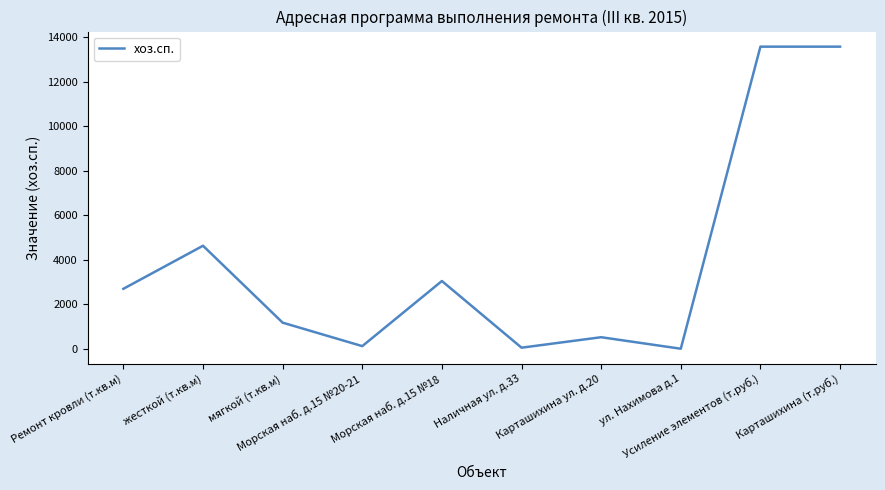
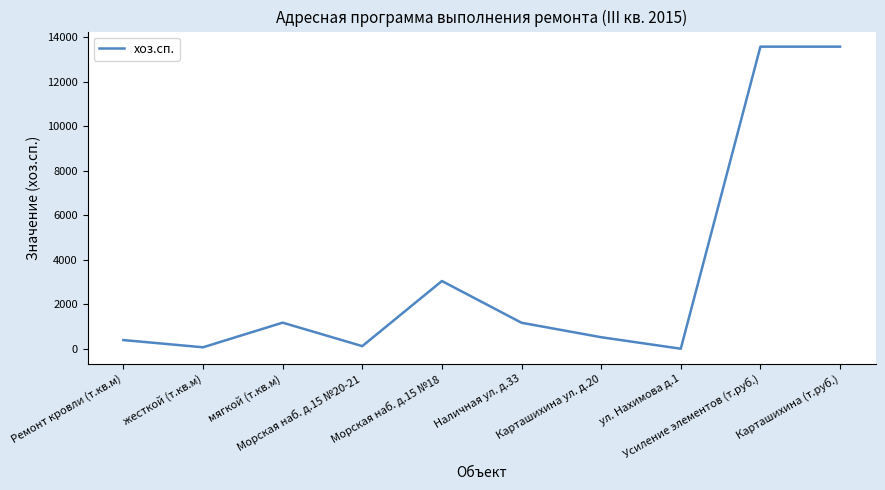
  {
-   "Ремонт кровли (т.кв.м)": 2700,
-   "жесткой (т.кв.м)": 4600,
+   "Ремонт кровли (т.кв.м)": 400,
+   "жесткой (т.кв.м)": 100,
    "мягкой (т.кв.м)": 1200,
    "Морская наб. д.15 №20-21": 100,
    "Морская наб. д.15 №18": 3000,
-   "Наличная ул. д.33": 100,
+   "Наличная ул. д.33": 1200,
    "Карташихина ул. д.20": 500,
    "ул. Нахимова д.1": 0,
    "Усиление элементов (т.руб.)": 13600,
    "Карташихина (т.руб.)": 13600
  }
